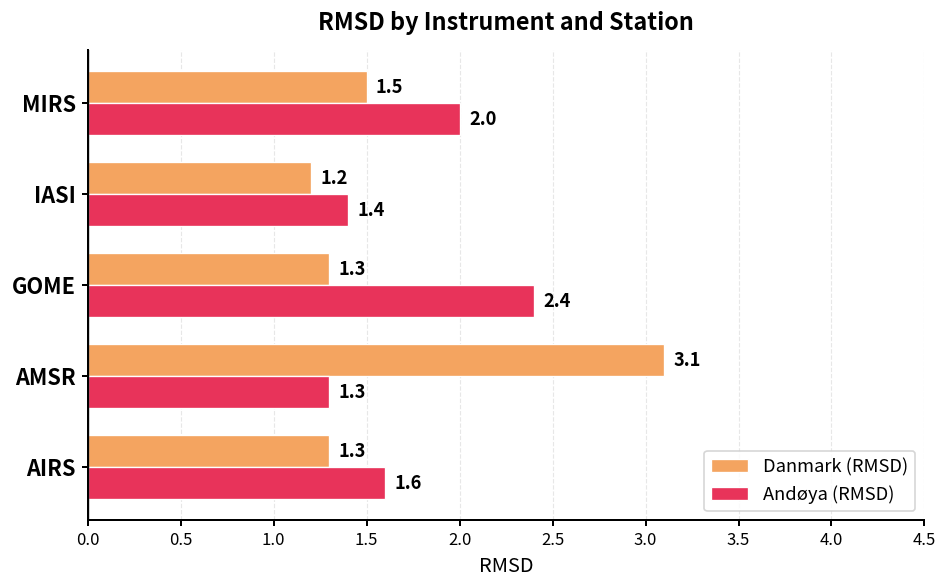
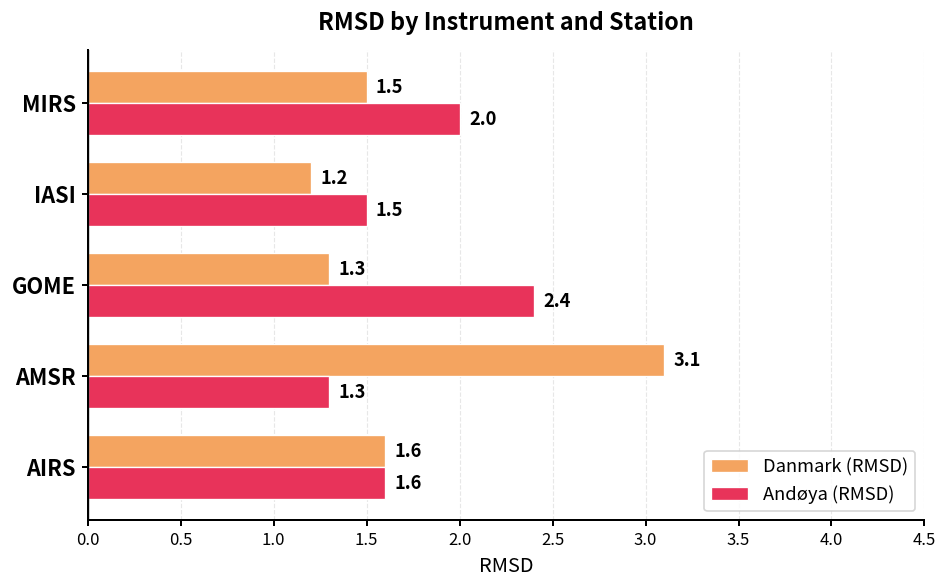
  {
    "Danmark (RMSD)": {
      "MIRS": 1.5,
      "IASI": 1.2,
      "GOME": 1.3,
      "AMSR": 3.1,
-     "AIRS": 1.3
+     "AIRS": 1.6
    },
    "Andøya (RMSD)": {
      "MIRS": 2.0,
-     "IASI": 1.4,
+     "IASI": 1.5,
      "GOME": 2.4,
      "AMSR": 1.3,
      "AIRS": 1.6
    }
  }
